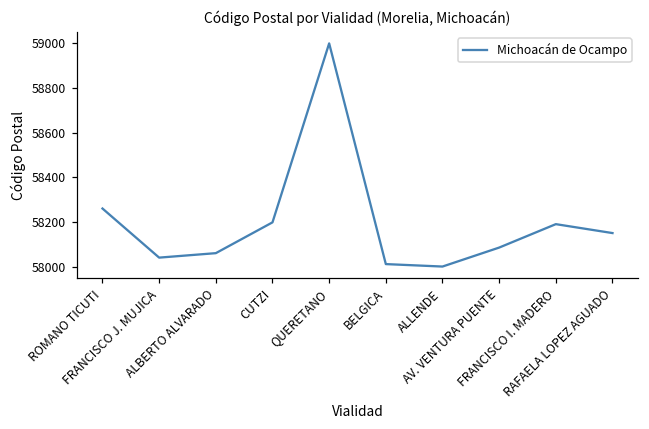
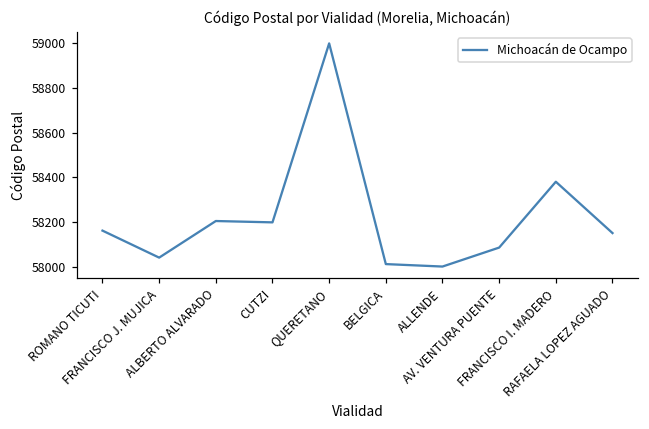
  {
-   "ROMANO TICUTI": 58260,
+   "ROMANO TICUTI": 58160,
    "FRANCISCO J. MUJICA": 58040,
-   "ALBERTO ALVARADO": 58060,
+   "ALBERTO ALVARADO": 58200,
    "CUTZI": 58200,
    "QUERETANO": 59000,
    "BELGICA": 58010,
    "ALLENDE": 58000,
    "AV. VENTURA PUENTE": 58090,
-   "FRANCISCO I. MADERO": 58190,
+   "FRANCISCO I. MADERO": 58380,
    "RAFAELA LOPEZ AGUADO": 58150
  }
